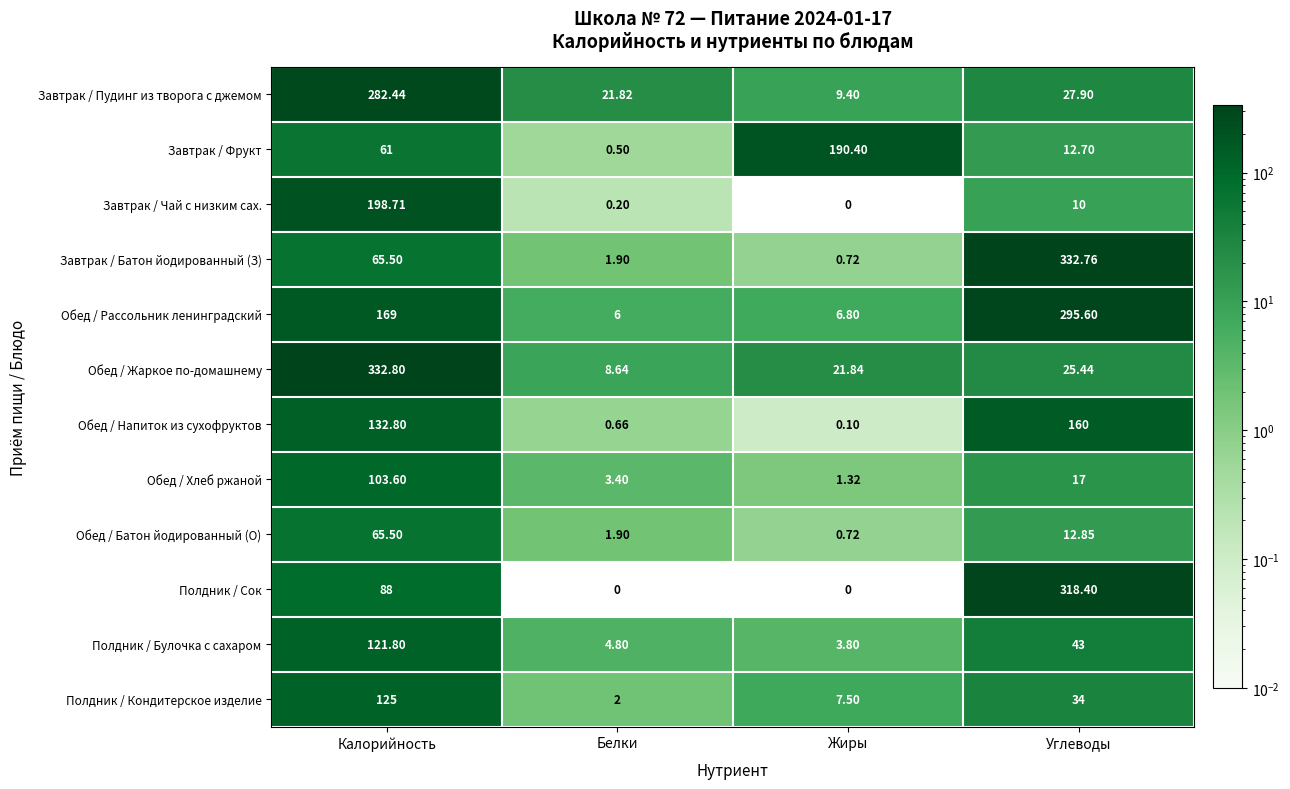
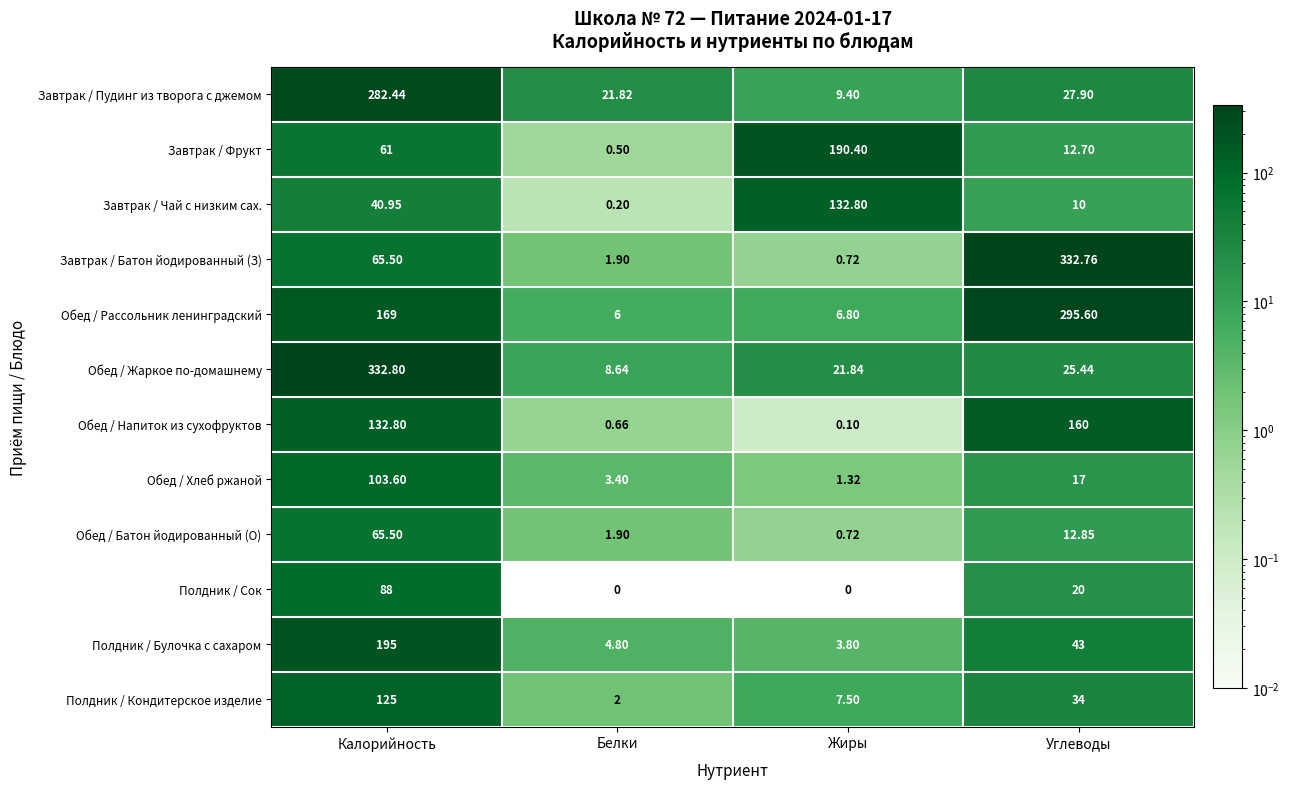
  {
    "Завтрак / Пудинг из творога с джемом": {
      "Калорийность": 282.44,
      "Белки": 21.82,
      "Жиры": 9.40,
      "Углеводы": 27.90
    },
    "Завтрак / Фрукт": {
      "Калорийность": 61,
      "Белки": 0.50,
      "Жиры": 190.40,
      "Углеводы": 12.70
    },
    "Завтрак / Чай с низким сах.": {
-     "Калорийность": 198.71,
+     "Калорийность": 40.95,
      "Белки": 0.20,
-     "Жиры": 0,
+     "Жиры": 132.80,
      "Углеводы": 10
    },
    "Завтрак / Батон йодированный (З)": {
      "Калорийность": 65.50,
      "Белки": 1.90,
      "Жиры": 0.72,
      "Углеводы": 332.76
    },
    "Обед / Рассольник ленинградский": {
      "Калорийность": 169,
      "Белки": 6,
      "Жиры": 6.80,
      "Углеводы": 295.60
    },
    "Обед / Жаркое по-домашнему": {
      "Калорийность": 332.80,
      "Белки": 8.64,
      "Жиры": 21.84,
      "Углеводы": 25.44
    },
    "Обед / Напиток из сухофруктов": {
      "Калорийность": 132.80,
      "Белки": 0.66,
      "Жиры": 0.10,
      "Углеводы": 160
    },
    "Обед / Хлеб ржаной": {
      "Калорийность": 103.60,
      "Белки": 3.40,
      "Жиры": 1.32,
      "Углеводы": 17
    },
    "Обед / Батон йодированный (О)": {
      "Калорийность": 65.50,
      "Белки": 1.90,
      "Жиры": 0.72,
      "Углеводы": 12.85
    },
    "Полдник / Сок": {
      "Калорийность": 88,
      "Белки": 0,
      "Жиры": 0,
-     "Углеводы": 318.40
+     "Углеводы": 20
    },
    "Полдник / Булочка с сахаром": {
-     "Калорийность": 121.80,
+     "Калорийность": 195,
      "Белки": 4.80,
      "Жиры": 3.80,
      "Углеводы": 43
    },
    "Полдник / Кондитерское изделие": {
      "Калорийность": 125,
      "Белки": 2,
      "Жиры": 7.50,
      "Углеводы": 34
    }
  }
